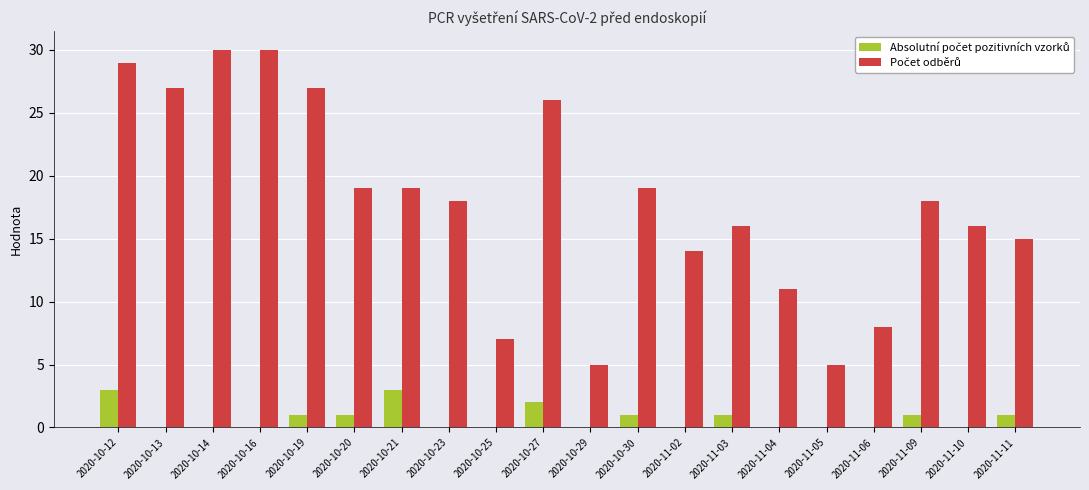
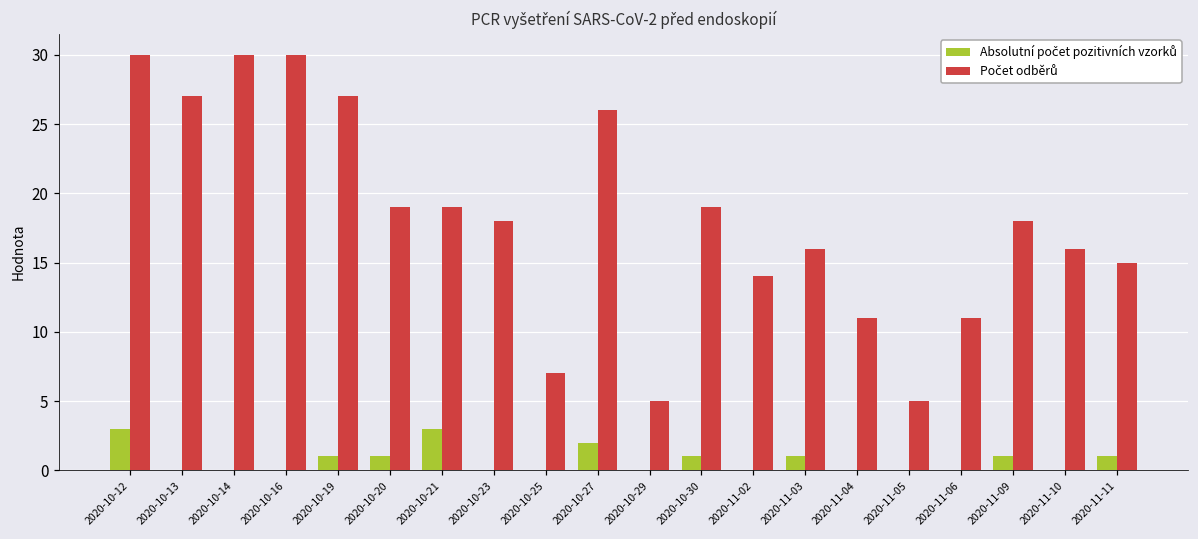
  {
    "Absolutní počet pozitivních vzorků": {
      "2020-10-12": 3,
      "2020-10-13": 0,
      "2020-10-14": 0,
      "2020-10-16": 0,
      "2020-10-19": 1,
      "2020-10-20": 1,
      "2020-10-21": 3,
      "2020-10-23": 0,
      "2020-10-25": 0,
      "2020-10-27": 2,
      "2020-10-29": 0,
      "2020-10-30": 1,
      "2020-11-02": 0,
      "2020-11-03": 1,
      "2020-11-04": 0,
      "2020-11-05": 0,
      "2020-11-06": 0,
      "2020-11-09": 1,
      "2020-11-10": 0,
      "2020-11-11": 1
    },
    "Počet odběrů": {
-     "2020-10-12": 29,
+     "2020-10-12": 30,
      "2020-10-13": 27,
      "2020-10-14": 30,
      "2020-10-16": 30,
      "2020-10-19": 27,
      "2020-10-20": 19,
      "2020-10-21": 19,
      "2020-10-23": 18,
      "2020-10-25": 7,
      "2020-10-27": 26,
      "2020-10-29": 5,
      "2020-10-30": 19,
      "2020-11-02": 14,
      "2020-11-03": 16,
      "2020-11-04": 11,
      "2020-11-05": 5,
-     "2020-11-06": 8,
+     "2020-11-06": 11,
      "2020-11-09": 18,
      "2020-11-10": 16,
      "2020-11-11": 15
    }
  }
